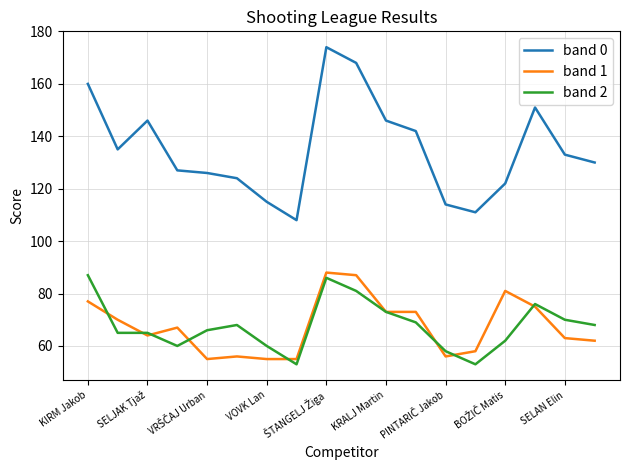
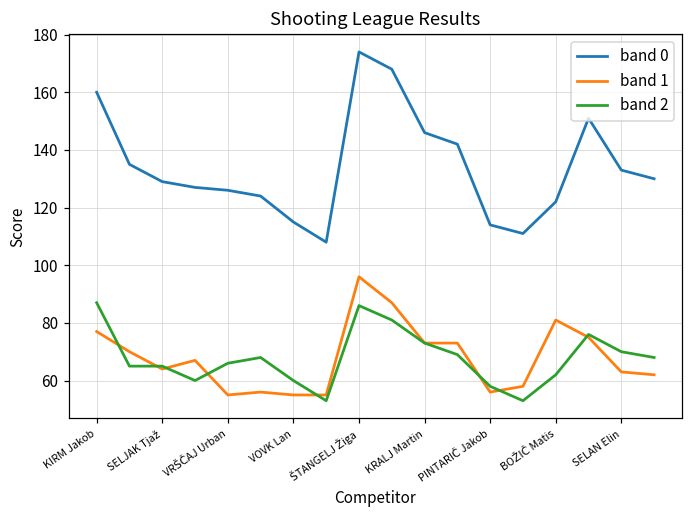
  {
    "band 0": {
      "KIRM Jakob": 160,
-     "SELJAK Tjaž": 146,
+     "SELJAK Tjaž": 129,
      "VRŠČAJ Urban": 126,
      "VOVK Lan": 115,
      "ŠTANGELJ Žiga": 174,
      "KRALJ Martin": 146,
      "PINTARIČ Jakob": 114,
      "BOŽIČ Matis": 122,
      "SELAN Elin": 133
    },
    "band 1": {
      "KIRM Jakob": 77,
      "SELJAK Tjaž": 64,
      "VRŠČAJ Urban": 55,
      "VOVK Lan": 55,
-     "ŠTANGELJ Žiga": 88,
+     "ŠTANGELJ Žiga": 96,
      "PINTARIČ Jakob": 56,
      "BOŽIČ Matis": 81,
      "SELAN Elin": 63
    },
    "band 2": {
      "KIRM Jakob": 87,
      "SELJAK Tjaž": 65,
      "VRŠČAJ Urban": 66,
      "VOVK Lan": 60,
      "ŠTANGELJ Žiga": 86,
      "PINTARIČ Jakob": 58,
      "BOŽIČ Matis": 62,
      "SELAN Elin": 70
    }
  }
